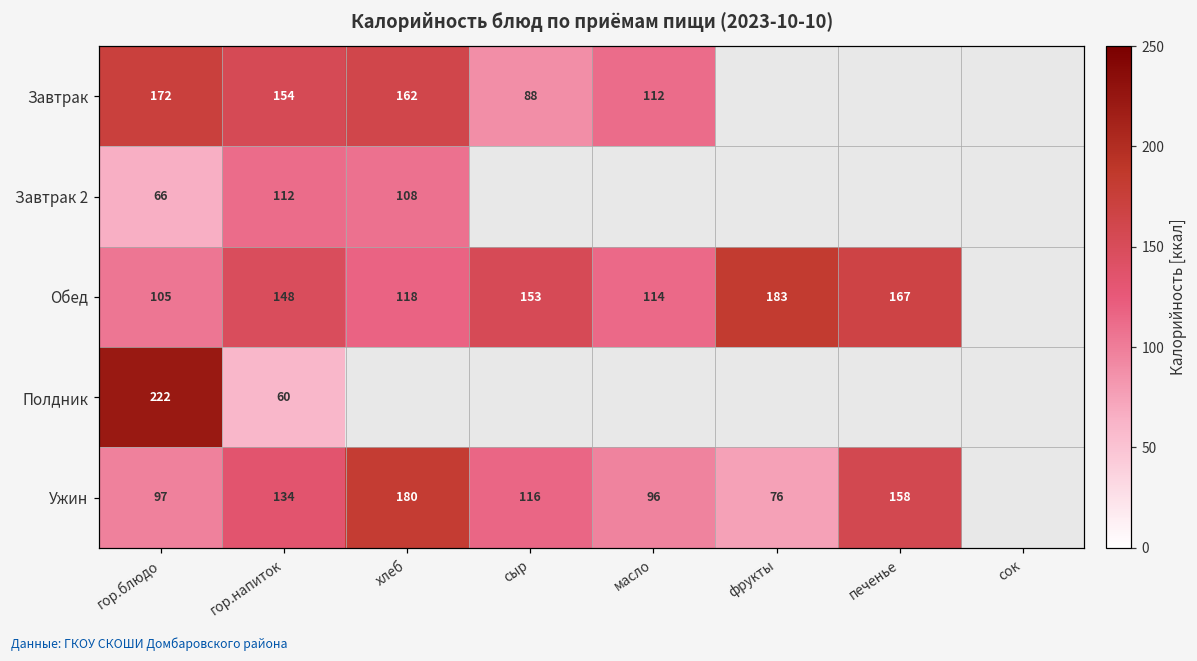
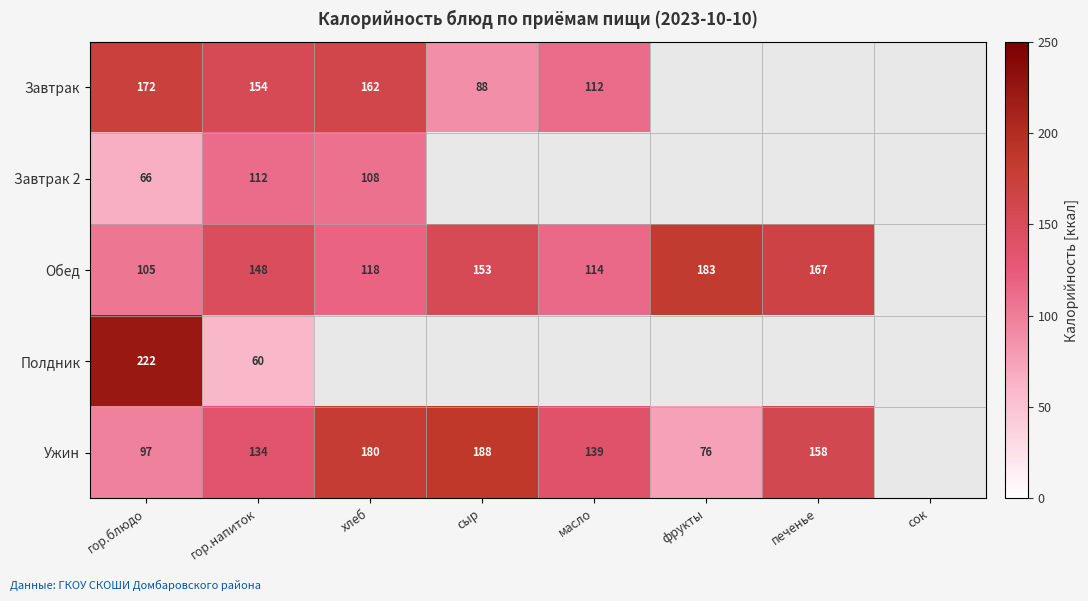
  {
    "Завтрак": {
      "гор.блюдо": 172,
      "гор.напиток": 154,
      "хлеб": 162,
      "сыр": 88,
      "масло": 112
    },
    "Завтрак 2": {
      "гор.блюдо": 66,
      "гор.напиток": 112,
      "хлеб": 108
    },
    "Обед": {
      "гор.блюдо": 105,
      "гор.напиток": 148,
      "хлеб": 118,
      "сыр": 153,
      "масло": 114,
      "фрукты": 183,
      "печенье": 167
    },
    "Полдник": {
      "гор.блюдо": 222,
      "гор.напиток": 60
    },
    "Ужин": {
      "гор.блюдо": 97,
      "гор.напиток": 134,
      "хлеб": 180,
-     "сыр": 116,
-     "масло": 96,
+     "сыр": 188,
+     "масло": 139,
      "фрукты": 76,
      "печенье": 158
    }
  }
